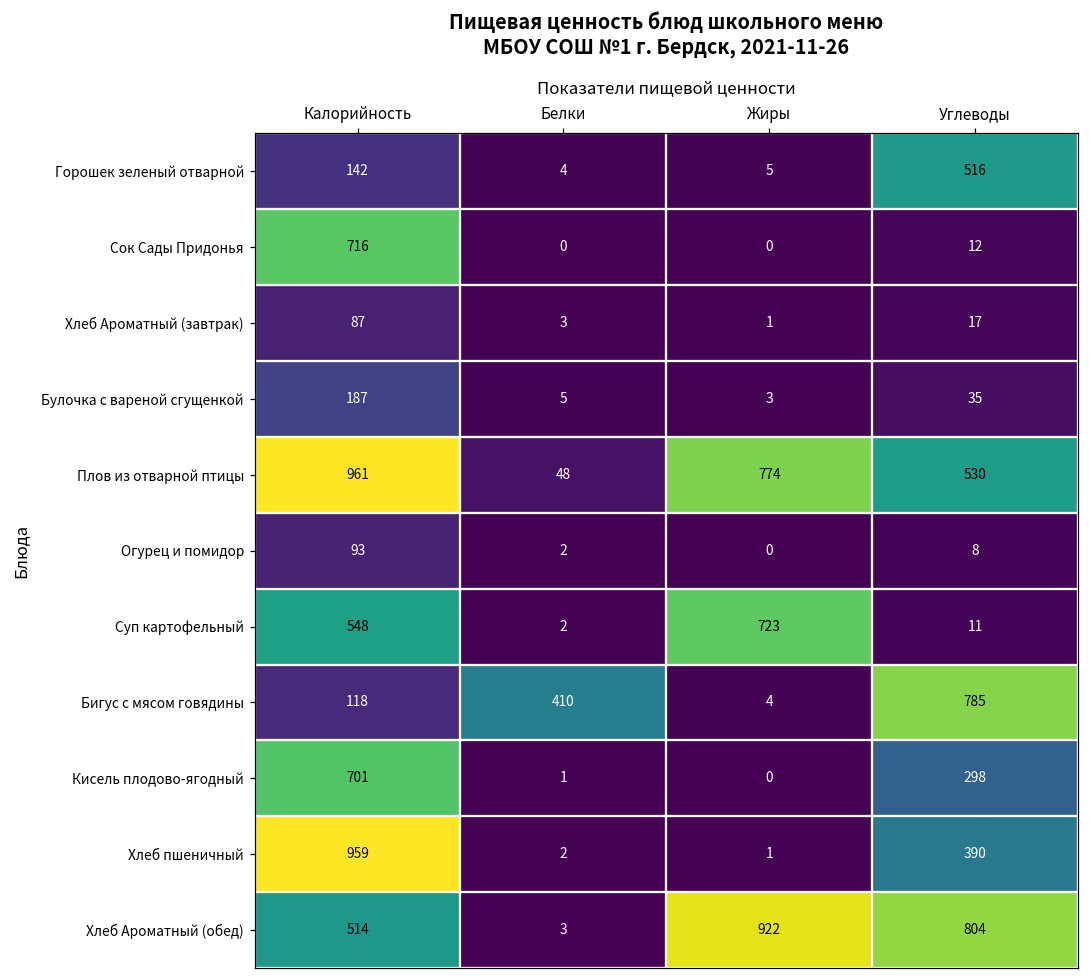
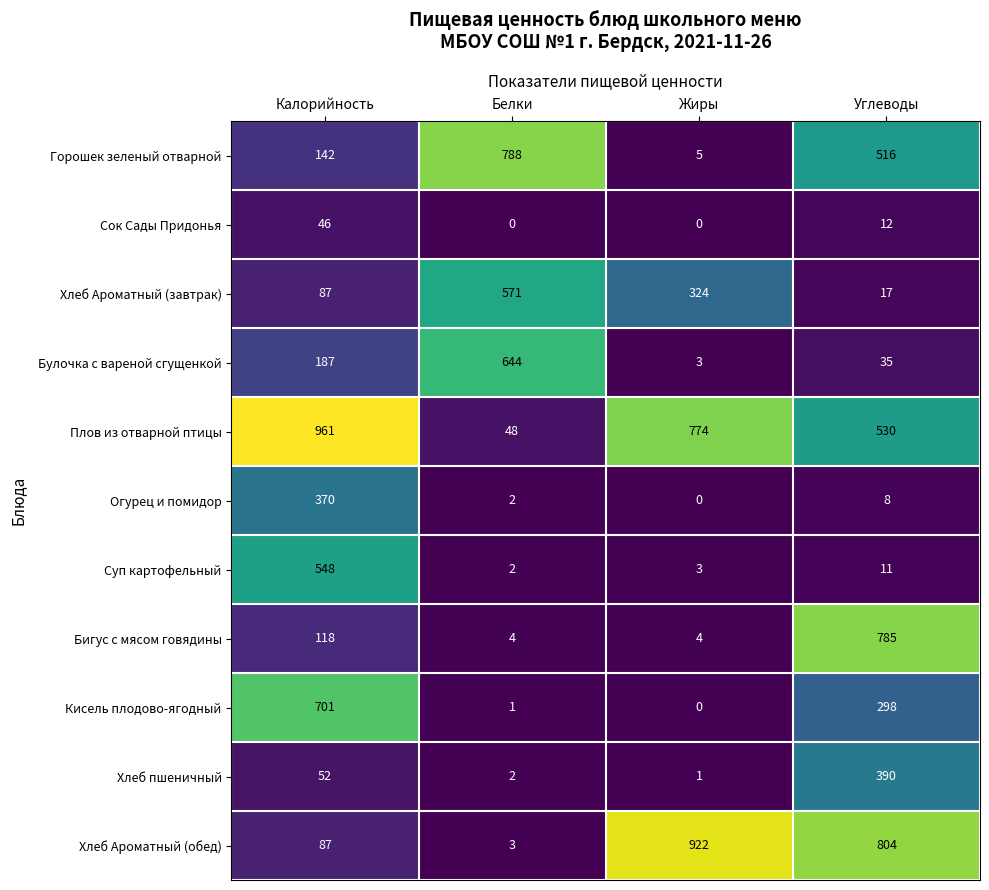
  {
    "Горошек зеленый отварной": {
      "Калорийность": 142,
-     "Белки": 4,
+     "Белки": 788,
      "Жиры": 5,
      "Углеводы": 516
    },
    "Сок Сады Придонья": {
-     "Калорийность": 716,
+     "Калорийность": 46,
      "Белки": 0,
      "Жиры": 0,
      "Углеводы": 12
    },
    "Хлеб Ароматный (завтрак)": {
      "Калорийность": 87,
-     "Белки": 3,
-     "Жиры": 1,
+     "Белки": 571,
+     "Жиры": 324,
      "Углеводы": 17
    },
    "Булочка с вареной сгущенкой": {
      "Калорийность": 187,
-     "Белки": 5,
+     "Белки": 644,
      "Жиры": 3,
      "Углеводы": 35
    },
    "Плов из отварной птицы": {
      "Калорийность": 961,
      "Белки": 48,
      "Жиры": 774,
      "Углеводы": 530
    },
    "Огурец и помидор": {
-     "Калорийность": 93,
+     "Калорийность": 370,
      "Белки": 2,
      "Жиры": 0,
      "Углеводы": 8
    },
    "Суп картофельный": {
      "Калорийность": 548,
      "Белки": 2,
-     "Жиры": 723,
+     "Жиры": 3,
      "Углеводы": 11
    },
    "Бигус с мясом говядины": {
      "Калорийность": 118,
-     "Белки": 410,
+     "Белки": 4,
      "Жиры": 4,
      "Углеводы": 785
    },
    "Кисель плодово-ягодный": {
      "Калорийность": 701,
      "Белки": 1,
      "Жиры": 0,
      "Углеводы": 298
    },
    "Хлеб пшеничный": {
-     "Калорийность": 959,
+     "Калорийность": 52,
      "Белки": 2,
      "Жиры": 1,
      "Углеводы": 390
    },
    "Хлеб Ароматный (обед)": {
-     "Калорийность": 514,
+     "Калорийность": 87,
      "Белки": 3,
      "Жиры": 922,
      "Углеводы": 804
    }
  }
